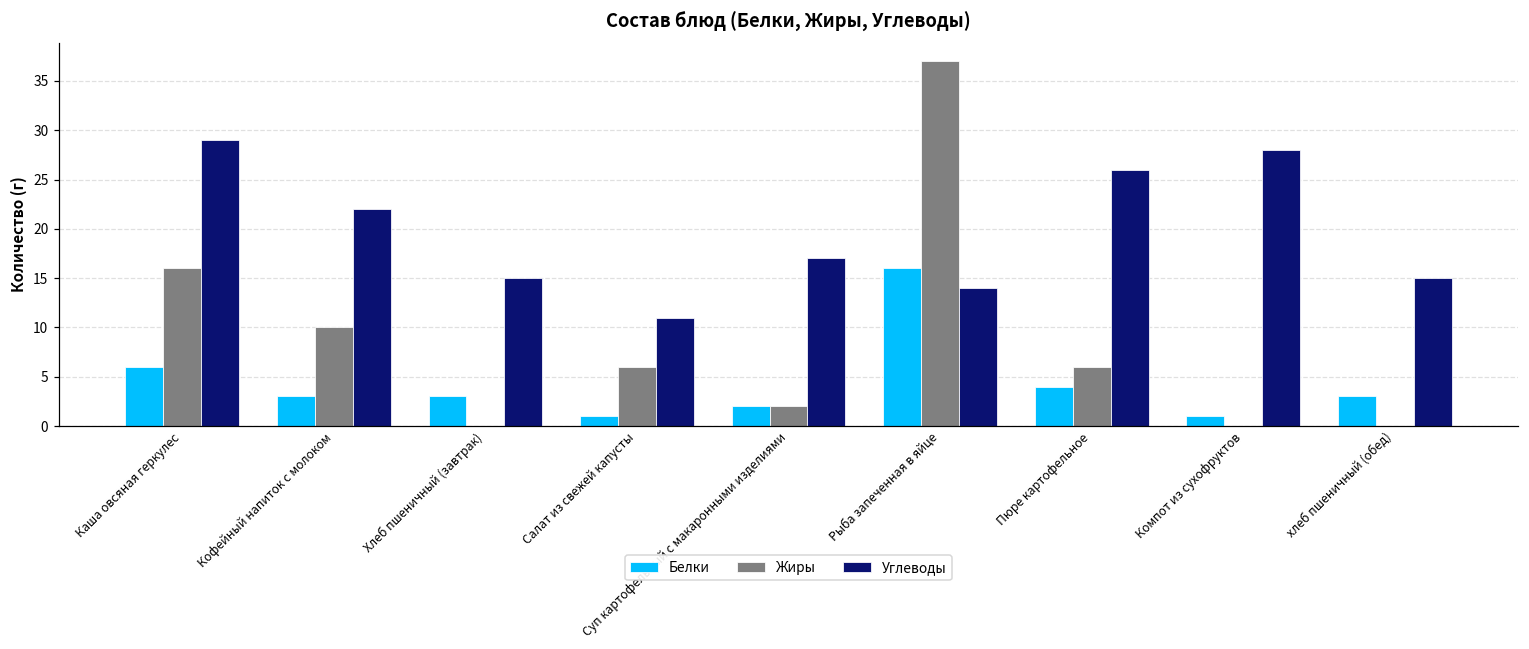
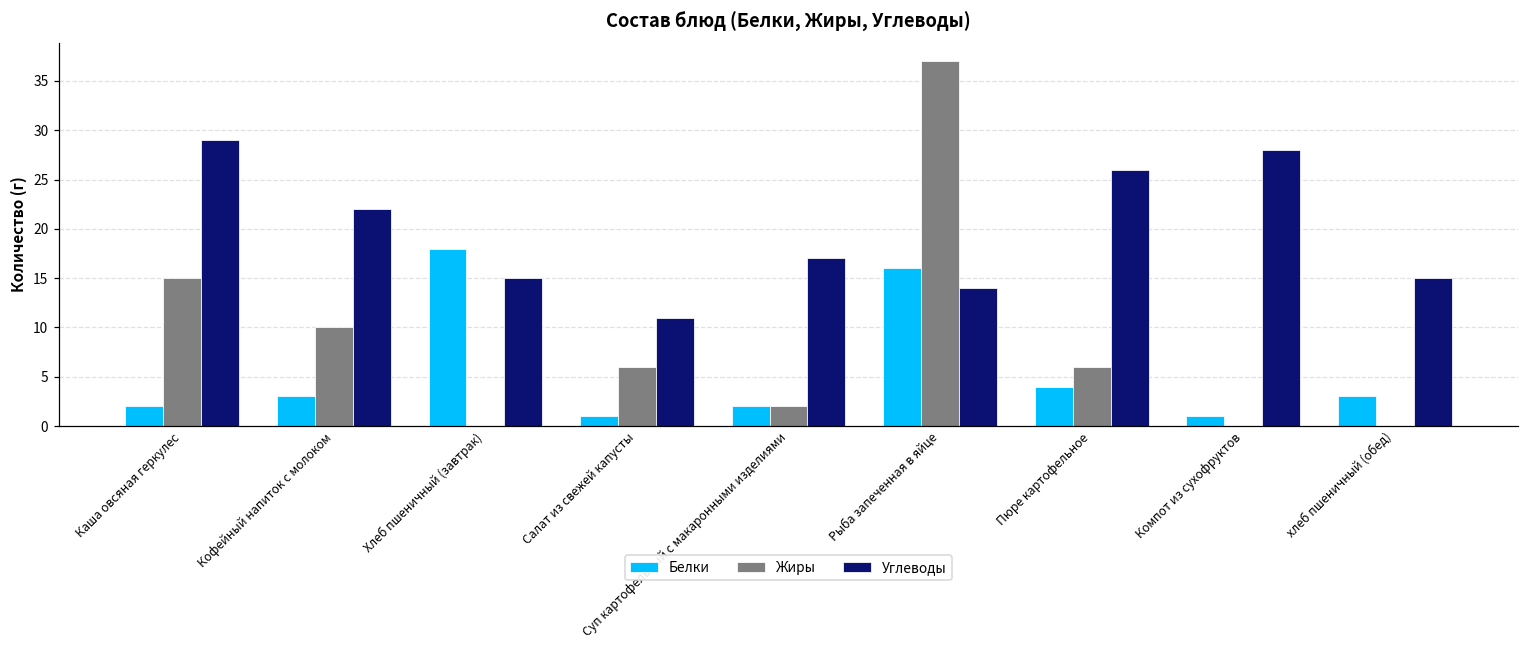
  {
    "Белки": {
-     "Каша овсяная геркулес": 6,
+     "Каша овсяная геркулес": 2,
      "Кофейный напиток с молоком": 3,
-     "Хлеб пшеничный (завтрак)": 3,
+     "Хлеб пшеничный (завтрак)": 18,
      "Салат из свежей капусты": 1,
      "Суп картофельный с макаронными изделиями": 2,
      "Рыба запеченная в яйце": 16,
      "Пюре картофельное": 4,
      "Компот из сухофруктов": 1,
      "хлеб пшеничный (обед)": 3
    },
    "Жиры": {
-     "Каша овсяная геркулес": 16,
+     "Каша овсяная геркулес": 15,
      "Кофейный напиток с молоком": 10,
      "Хлеб пшеничный (завтрак)": 0,
      "Салат из свежей капусты": 6,
      "Суп картофельный с макаронными изделиями": 2,
      "Рыба запеченная в яйце": 37,
      "Пюре картофельное": 6,
      "Компот из сухофруктов": 0,
      "хлеб пшеничный (обед)": 0
    },
    "Углеводы": {
      "Каша овсяная геркулес": 29,
      "Кофейный напиток с молоком": 22,
      "Хлеб пшеничный (завтрак)": 15,
      "Салат из свежей капусты": 11,
      "Суп картофельный с макаронными изделиями": 17,
      "Рыба запеченная в яйце": 14,
      "Пюре картофельное": 26,
      "Компот из сухофруктов": 28,
      "хлеб пшеничный (обед)": 15
    }
  }
